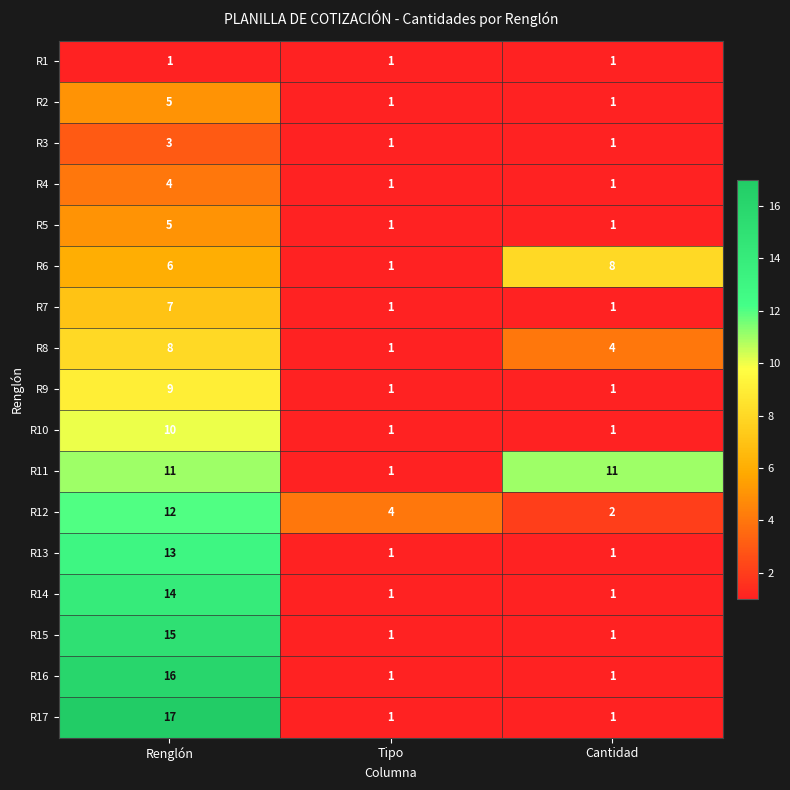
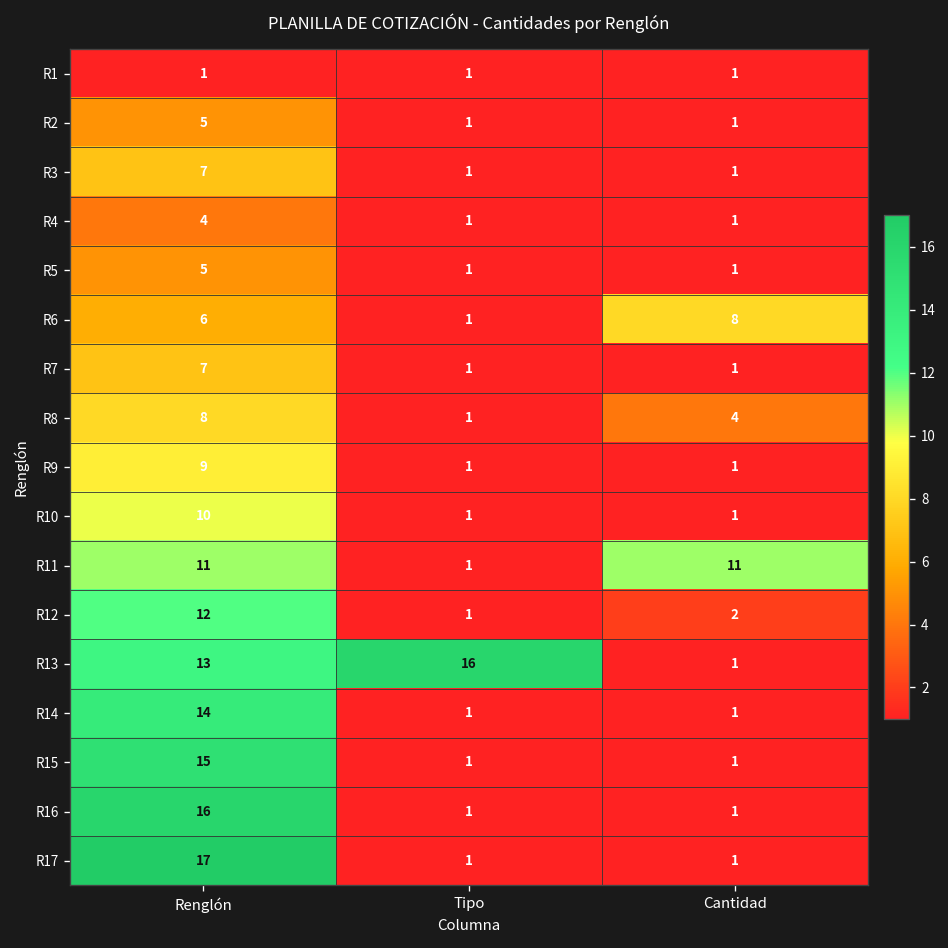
  {
    "R1": {
      "Renglón": 1,
      "Tipo": 1,
      "Cantidad": 1
    },
    "R2": {
      "Renglón": 5,
      "Tipo": 1,
      "Cantidad": 1
    },
    "R3": {
-     "Renglón": 3,
+     "Renglón": 7,
      "Tipo": 1,
      "Cantidad": 1
    },
    "R4": {
      "Renglón": 4,
      "Tipo": 1,
      "Cantidad": 1
    },
    "R5": {
      "Renglón": 5,
      "Tipo": 1,
      "Cantidad": 1
    },
    "R6": {
      "Renglón": 6,
      "Tipo": 1,
      "Cantidad": 8
    },
    "R7": {
      "Renglón": 7,
      "Tipo": 1,
      "Cantidad": 1
    },
    "R8": {
      "Renglón": 8,
      "Tipo": 1,
      "Cantidad": 4
    },
    "R9": {
      "Renglón": 9,
      "Tipo": 1,
      "Cantidad": 1
    },
    "R10": {
      "Renglón": 10,
      "Tipo": 1,
      "Cantidad": 1
    },
    "R11": {
      "Renglón": 11,
      "Tipo": 1,
      "Cantidad": 11
    },
    "R12": {
      "Renglón": 12,
-     "Tipo": 4,
+     "Tipo": 1,
      "Cantidad": 2
    },
    "R13": {
      "Renglón": 13,
-     "Tipo": 1,
+     "Tipo": 16,
      "Cantidad": 1
    },
    "R14": {
      "Renglón": 14,
      "Tipo": 1,
      "Cantidad": 1
    },
    "R15": {
      "Renglón": 15,
      "Tipo": 1,
      "Cantidad": 1
    },
    "R16": {
      "Renglón": 16,
      "Tipo": 1,
      "Cantidad": 1
    },
    "R17": {
      "Renglón": 17,
      "Tipo": 1,
      "Cantidad": 1
    }
  }
